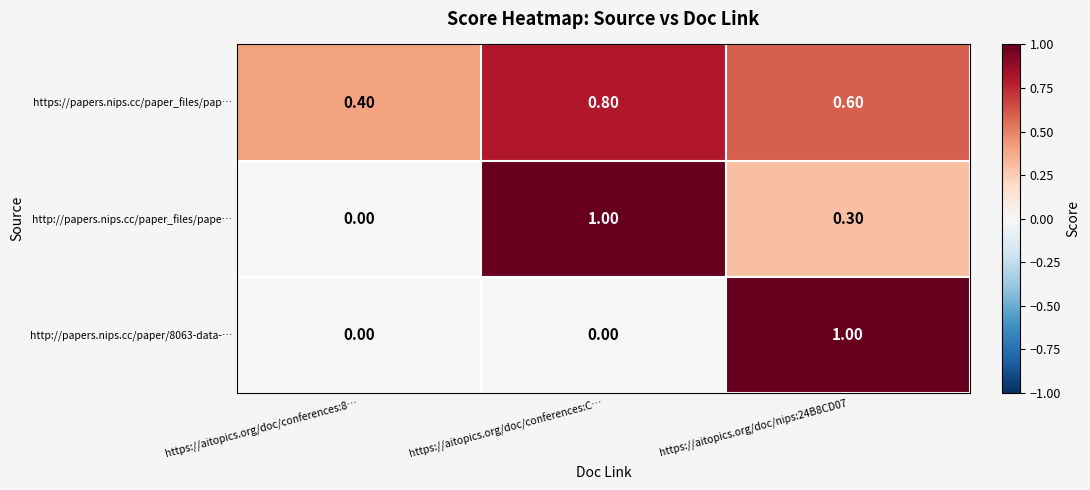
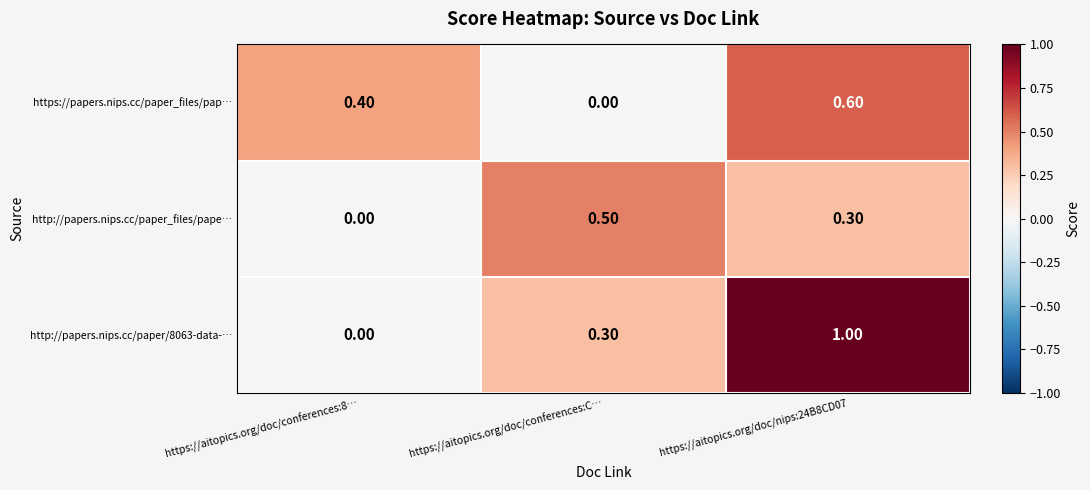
  {
    "https://papers.nips.cc/paper_files/pap…": {
      "https://aitopics.org/doc/conferences:8…": 0.40,
-     "https://aitopics.org/doc/conferences:C…": 0.80,
+     "https://aitopics.org/doc/conferences:C…": 0.00,
      "https://aitopics.org/doc/nips:24B8CD07": 0.60
    },
    "http://papers.nips.cc/paper_files/pape…": {
      "https://aitopics.org/doc/conferences:8…": 0.00,
-     "https://aitopics.org/doc/conferences:C…": 1.00,
+     "https://aitopics.org/doc/conferences:C…": 0.50,
      "https://aitopics.org/doc/nips:24B8CD07": 0.30
    },
    "http://papers.nips.cc/paper/8063-data-…": {
      "https://aitopics.org/doc/conferences:8…": 0.00,
-     "https://aitopics.org/doc/conferences:C…": 0.00,
+     "https://aitopics.org/doc/conferences:C…": 0.30,
      "https://aitopics.org/doc/nips:24B8CD07": 1.00
    }
  }
